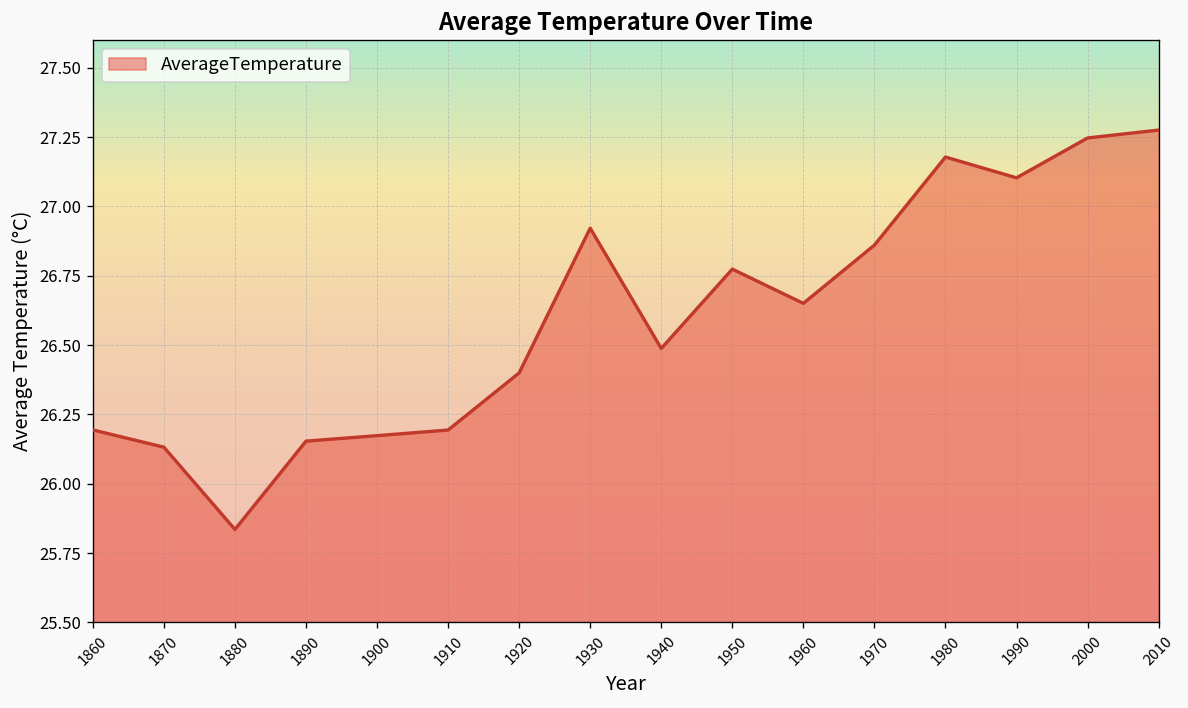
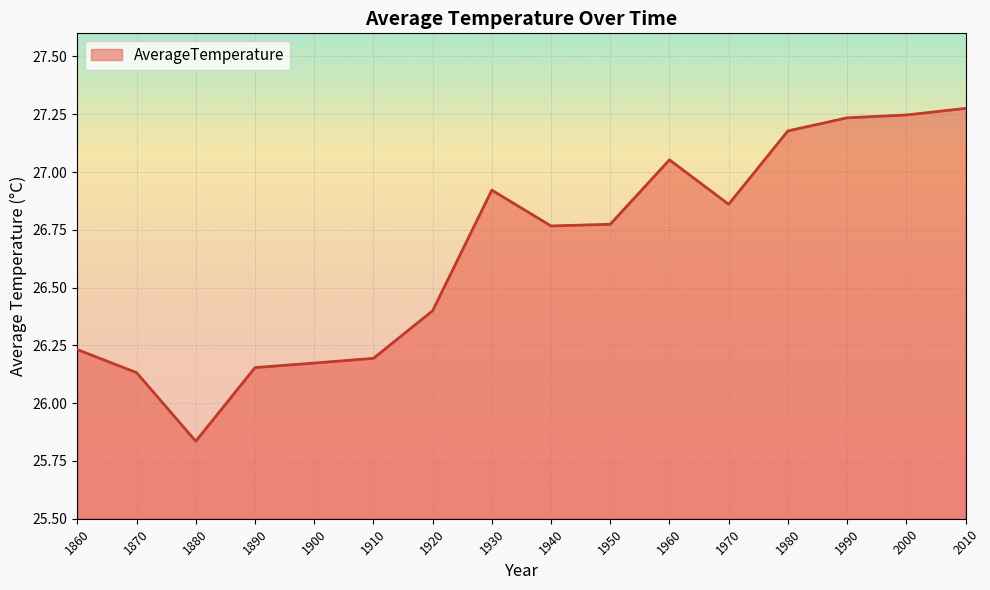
  {
-   "1860": 26.19,
+   "1860": 26.23,
    "1870": 26.13,
    "1880": 25.84,
    "1890": 26.15,
    "1900": 26.17,
    "1910": 26.19,
    "1920": 26.40,
    "1930": 26.92,
-   "1940": 26.49,
+   "1940": 26.77,
    "1950": 26.77,
-   "1960": 26.65,
+   "1960": 27.05,
    "1970": 26.86,
    "1980": 27.18,
-   "1990": 27.10,
+   "1990": 27.23,
    "2000": 27.25,
    "2010": 27.28
  }
